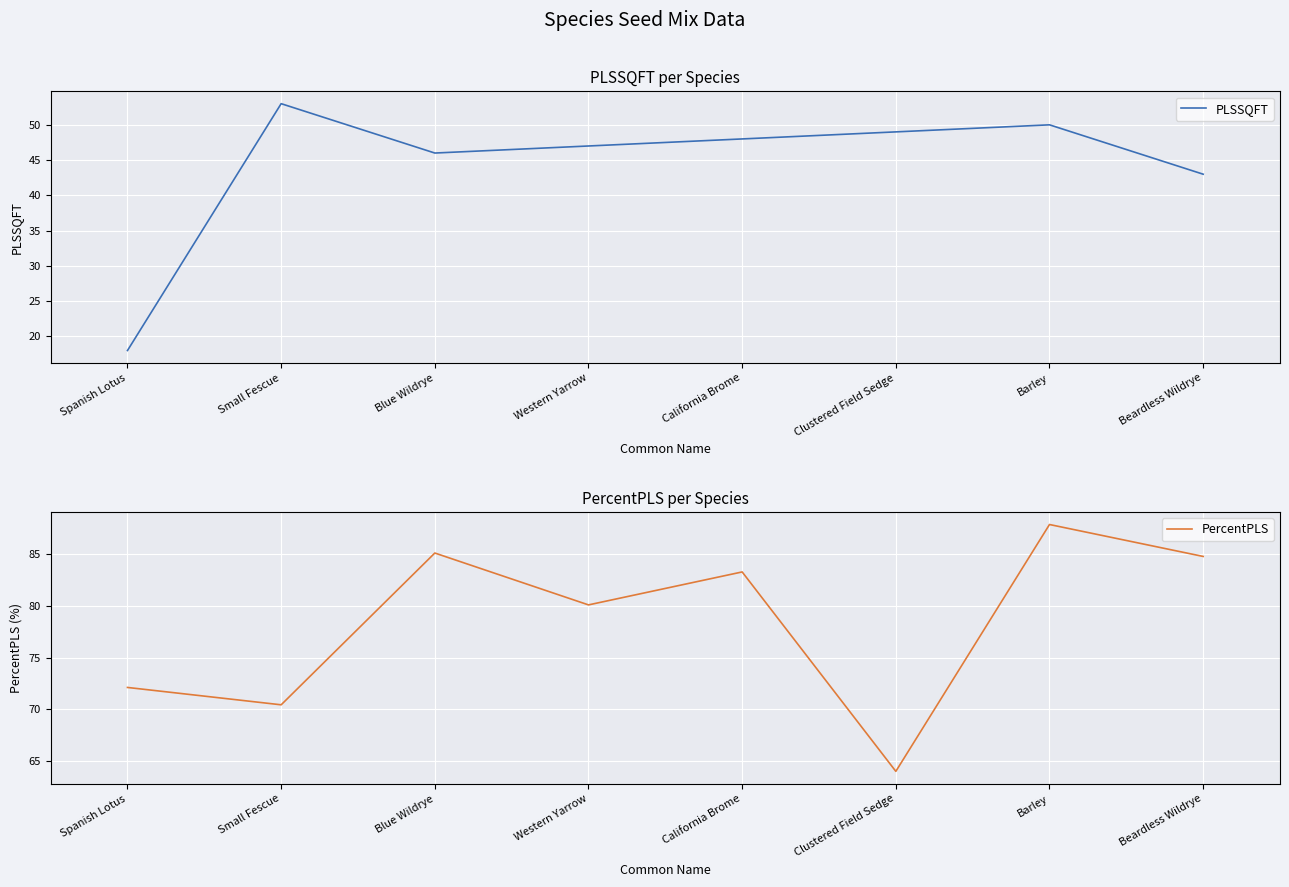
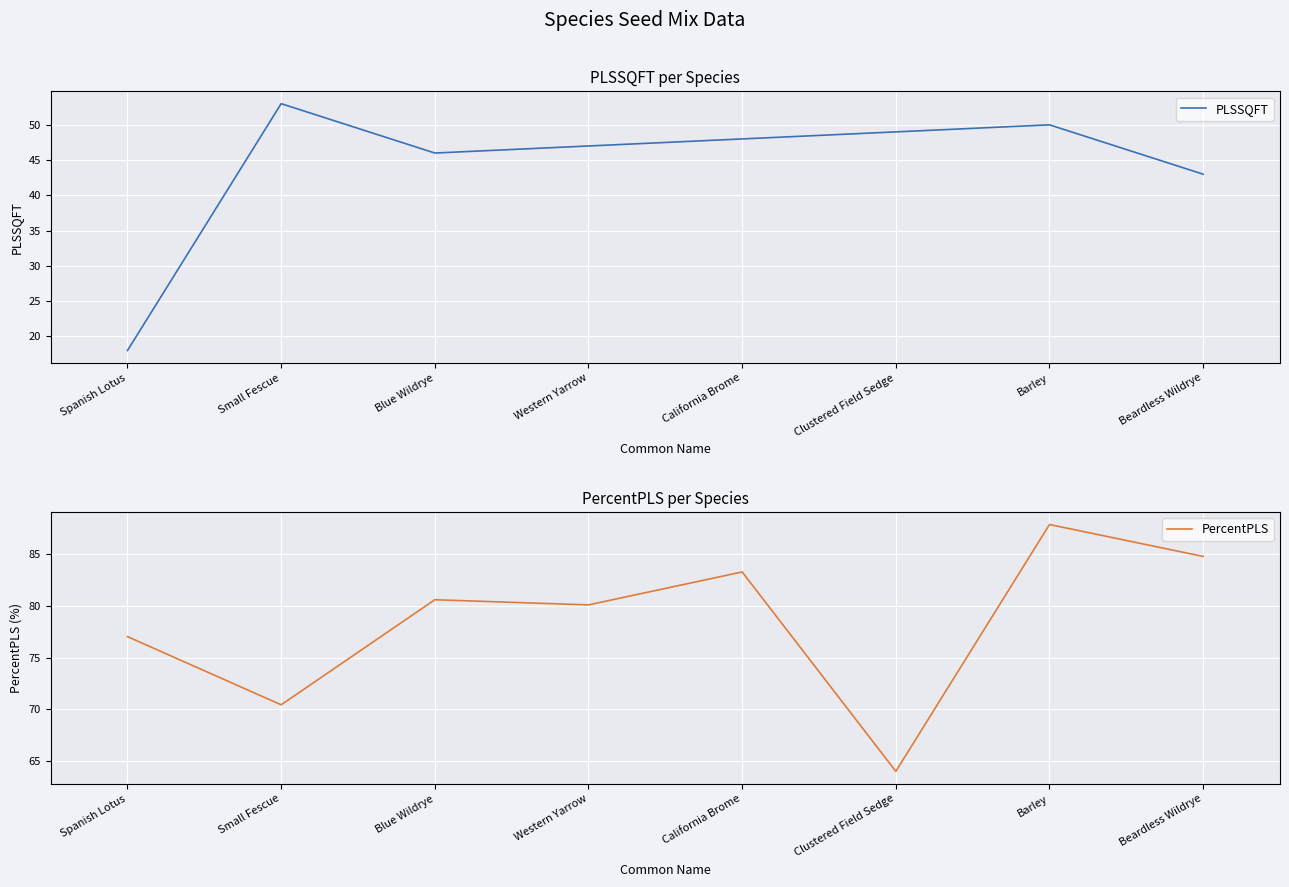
  {
    "PLSSQFT per Species": {
      "Spanish Lotus": 18,
      "Small Fescue": 53,
      "Blue Wildrye": 46,
      "Western Yarrow": 47,
      "California Brome": 48,
      "Clustered Field Sedge": 49,
      "Barley": 50,
      "Beardless Wildrye": 43
    },
    "PercentPLS per Species": {
-     "Spanish Lotus": 72.1,
+     "Spanish Lotus": 77.0,
      "Small Fescue": 70.4,
-     "Blue Wildrye": 85.1,
+     "Blue Wildrye": 80.6,
      "Western Yarrow": 80.1,
      "California Brome": 83.3,
      "Clustered Field Sedge": 64.0,
      "Barley": 87.9,
      "Beardless Wildrye": 84.8
    }
  }
